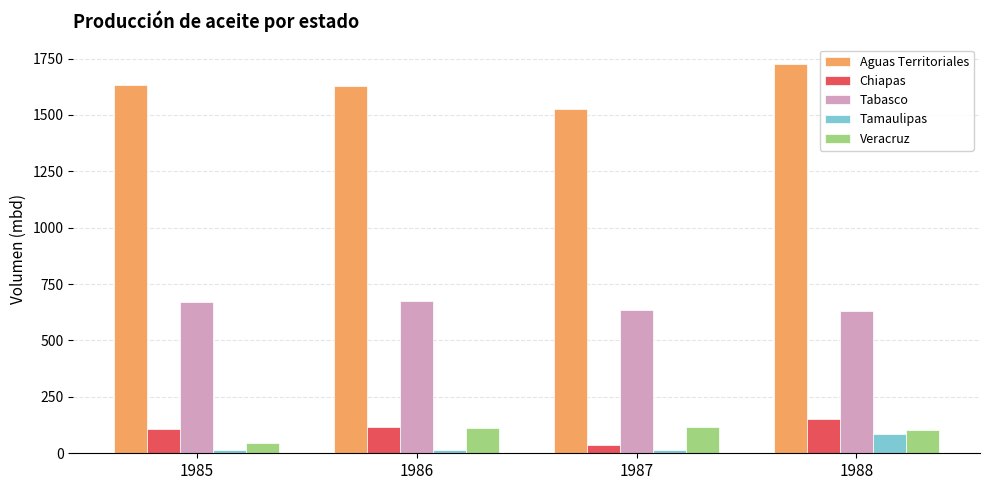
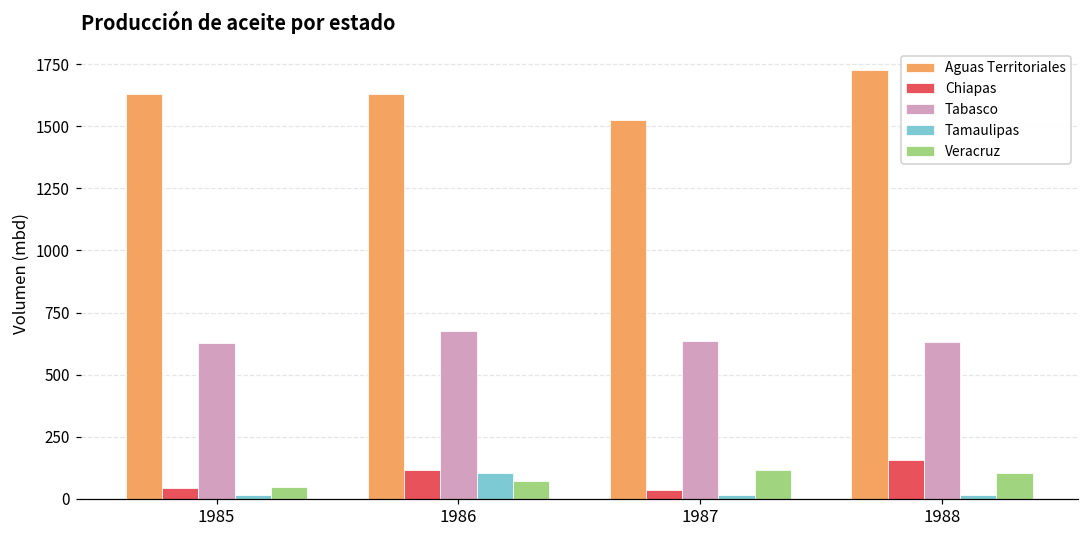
  {
    "Aguas Territoriales": {
      "1985": 1630,
      "1986": 1630,
      "1987": 1530,
      "1988": 1730
    },
    "Chiapas": {
-     "1985": 110,
+     "1985": 40,
      "1986": 120,
      "1987": 40,
      "1988": 150
    },
    "Tabasco": {
-     "1985": 670,
+     "1985": 630,
      "1986": 670,
      "1987": 640,
      "1988": 630
    },
    "Tamaulipas": {
      "1985": 10,
-     "1986": 10,
+     "1986": 100,
      "1987": 10,
-     "1988": 90
+     "1988": 10
    },
    "Veracruz": {
      "1985": 50,
-     "1986": 110,
+     "1986": 70,
      "1987": 120,
      "1988": 110
    }
  }
